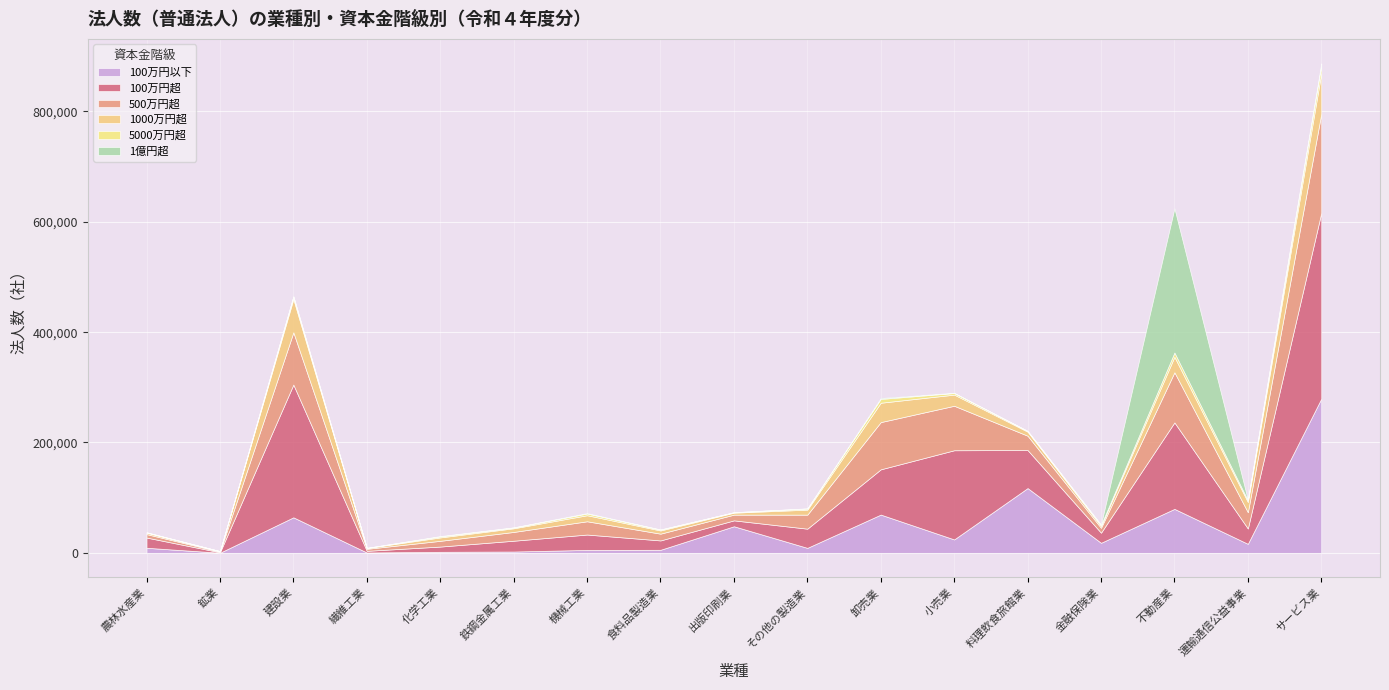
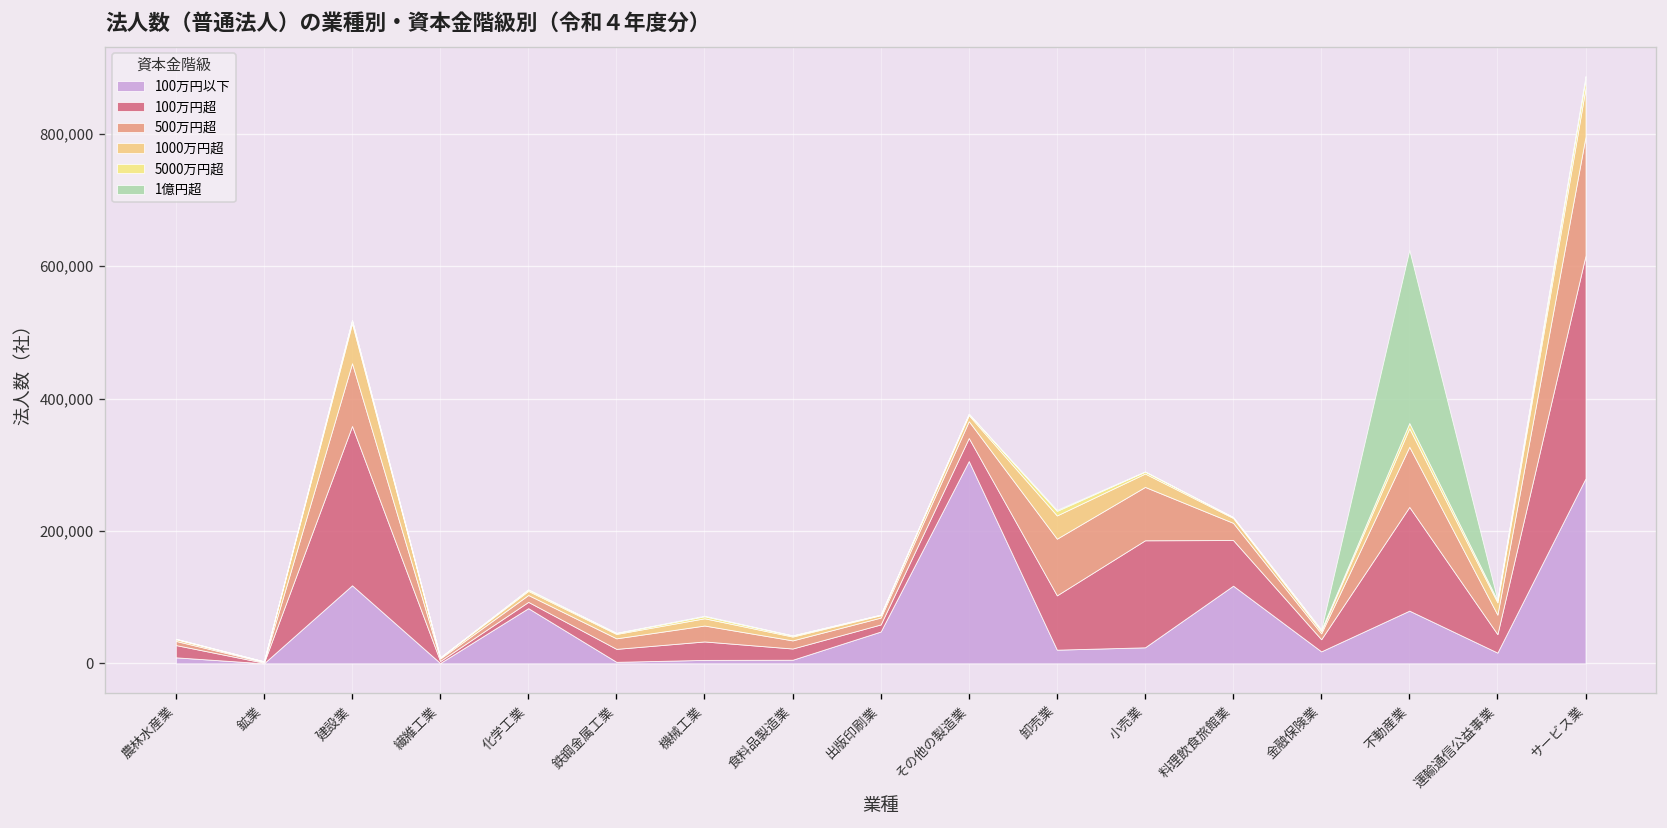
  {
    "100万円以下": {
      "農林水産業": "10,000",
-     "建設業": "60,000",
-     "化学工業": "0",
+     "建設業": "120,000",
+     "化学工業": "80,000",
      "機械工業": "10,000",
      "食料品製造業": "10,000",
      "出版印刷業": "50,000",
-     "その他の製造業": "10,000",
-     "卸売業": "70,000",
+     "その他の製造業": "310,000",
+     "卸売業": "20,000",
      "小売業": "20,000",
      "料理飲食旅館業": "120,000",
      "金融保険業": "20,000",
      "不動産業": "80,000",
      "運輸通信公益事業": "20,000",
      "サービス業": "280,000"
    },
    "1億円超": {
      "不動産業": "260,000"
    }
  }
